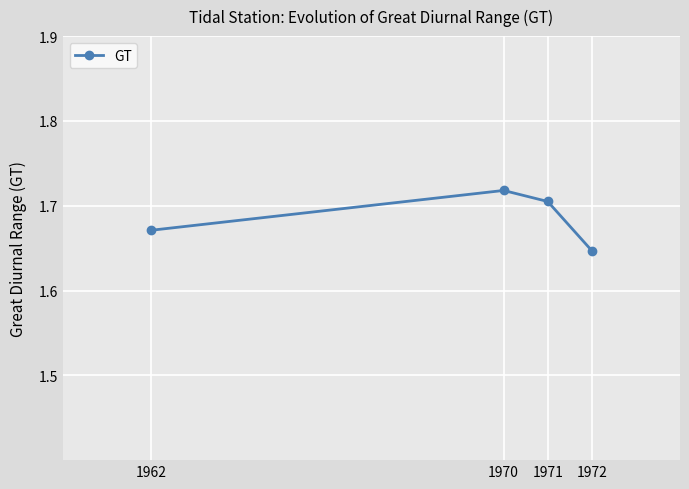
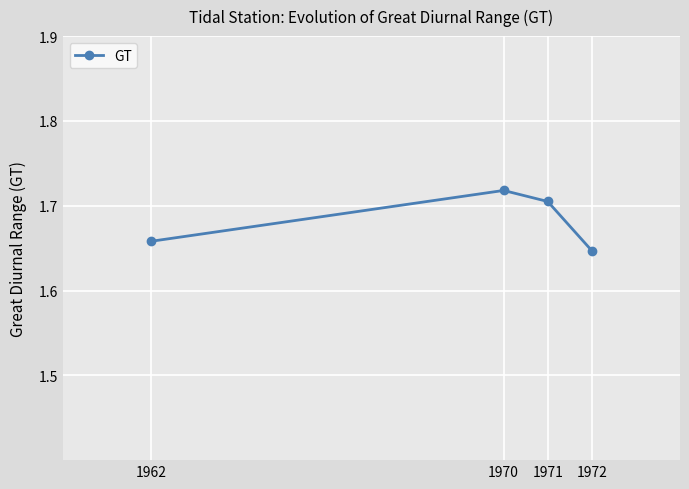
  {
-   "1962": 1.67,
+   "1962": 1.66,
    "1970": 1.72,
    "1971": 1.71,
    "1972": 1.65
  }
